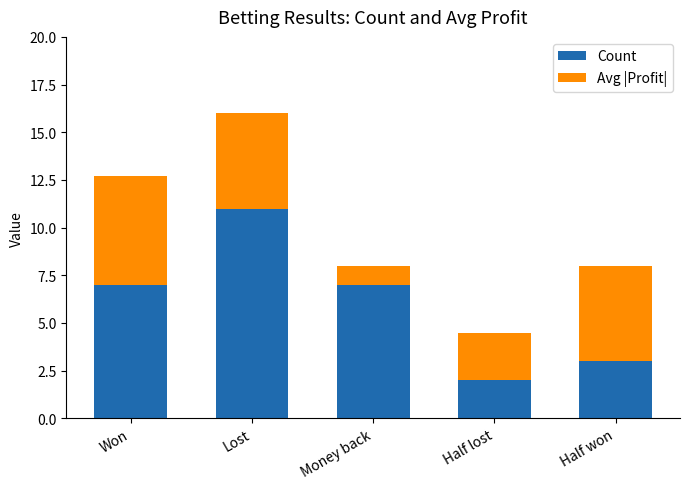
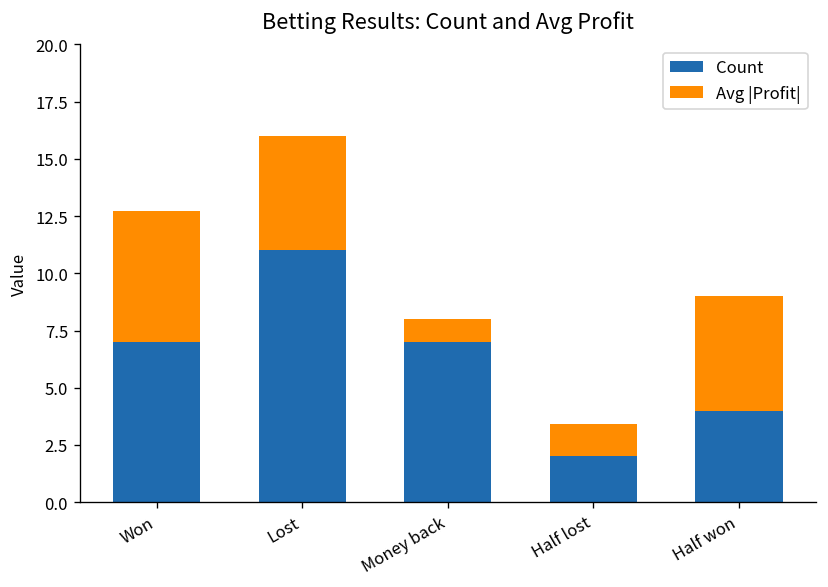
  {
    "Count": {
      "Won": 7,
      "Lost": 11,
      "Money back": 7,
      "Half lost": 2,
-     "Half won": 3
+     "Half won": 4
    },
    "Avg |Profit|": {
      "Won": 5.7,
      "Lost": 5.0,
      "Money back": 1.0,
-     "Half lost": 2.5,
+     "Half lost": 1.4,
      "Half won": 5.0
    }
  }
